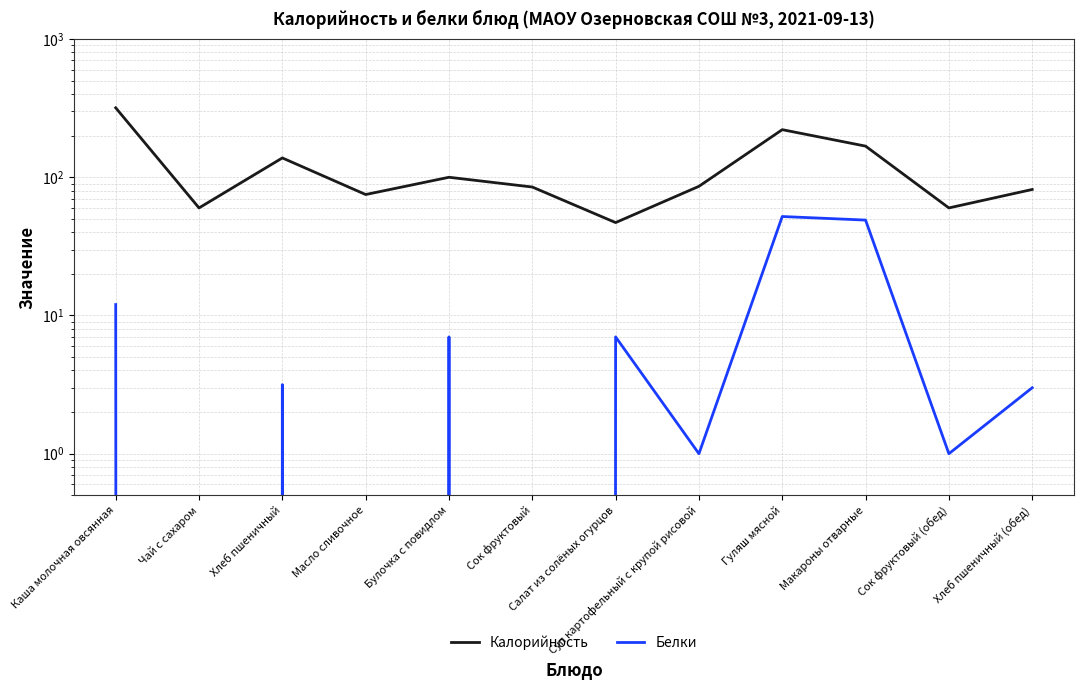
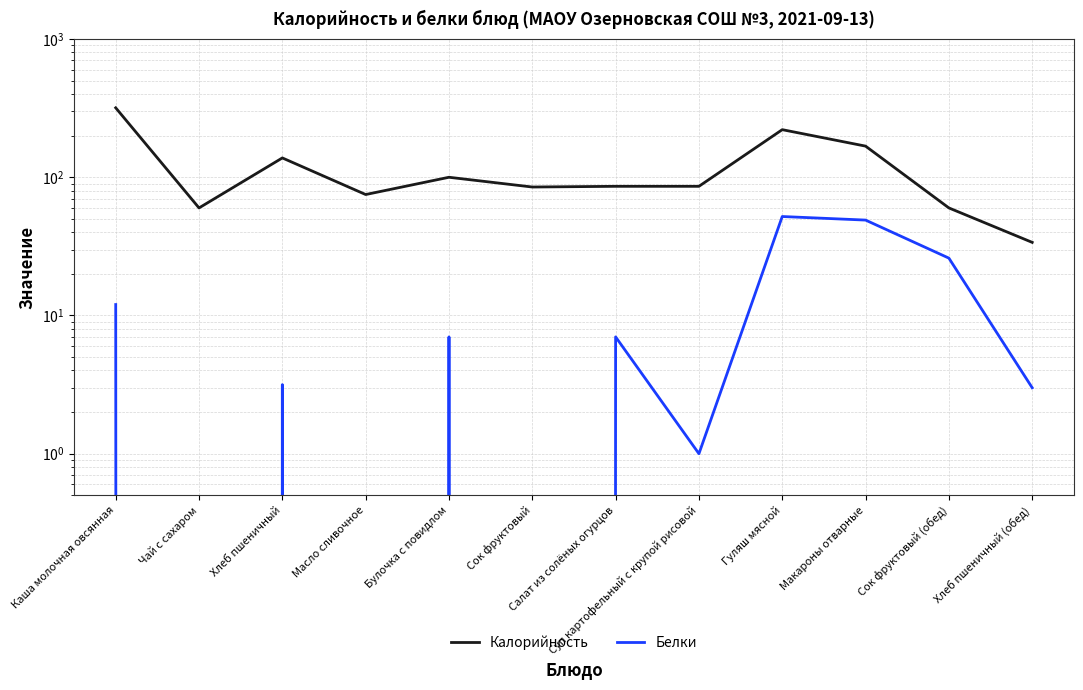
  {
    "Калорийность": {
      "Каша молочная овсянная": 320,
      "Чай с сахаром": 60,
      "Хлеб пшеничный": 140,
      "Масло сливочное": 80,
      "Булочка с повидлом": 100,
      "Сок фруктовый": 90,
-     "Салат из солёных огурцов": 47,
+     "Салат из солёных огурцов": 90,
      "Суп картофельный с крупой рисовой": 90,
      "Гуляш мясной": 220,
      "Макароны отварные": 170,
      "Сок фруктовый (обед)": 60,
-     "Хлеб пшеничный (обед)": 80
+     "Хлеб пшеничный (обед)": 34
    },
    "Белки": {
      "Каша молочная овсянная": 12,
      "Хлеб пшеничный": 3.2,
      "Булочка с повидлом": 7,
      "Салат из солёных огурцов": 7,
      "Суп картофельный с крупой рисовой": 1,
      "Гуляш мясной": 52,
      "Макароны отварные": 49,
-     "Сок фруктовый (обед)": 1,
+     "Сок фруктовый (обед)": 26,
      "Хлеб пшеничный (обед)": 3
    }
  }
